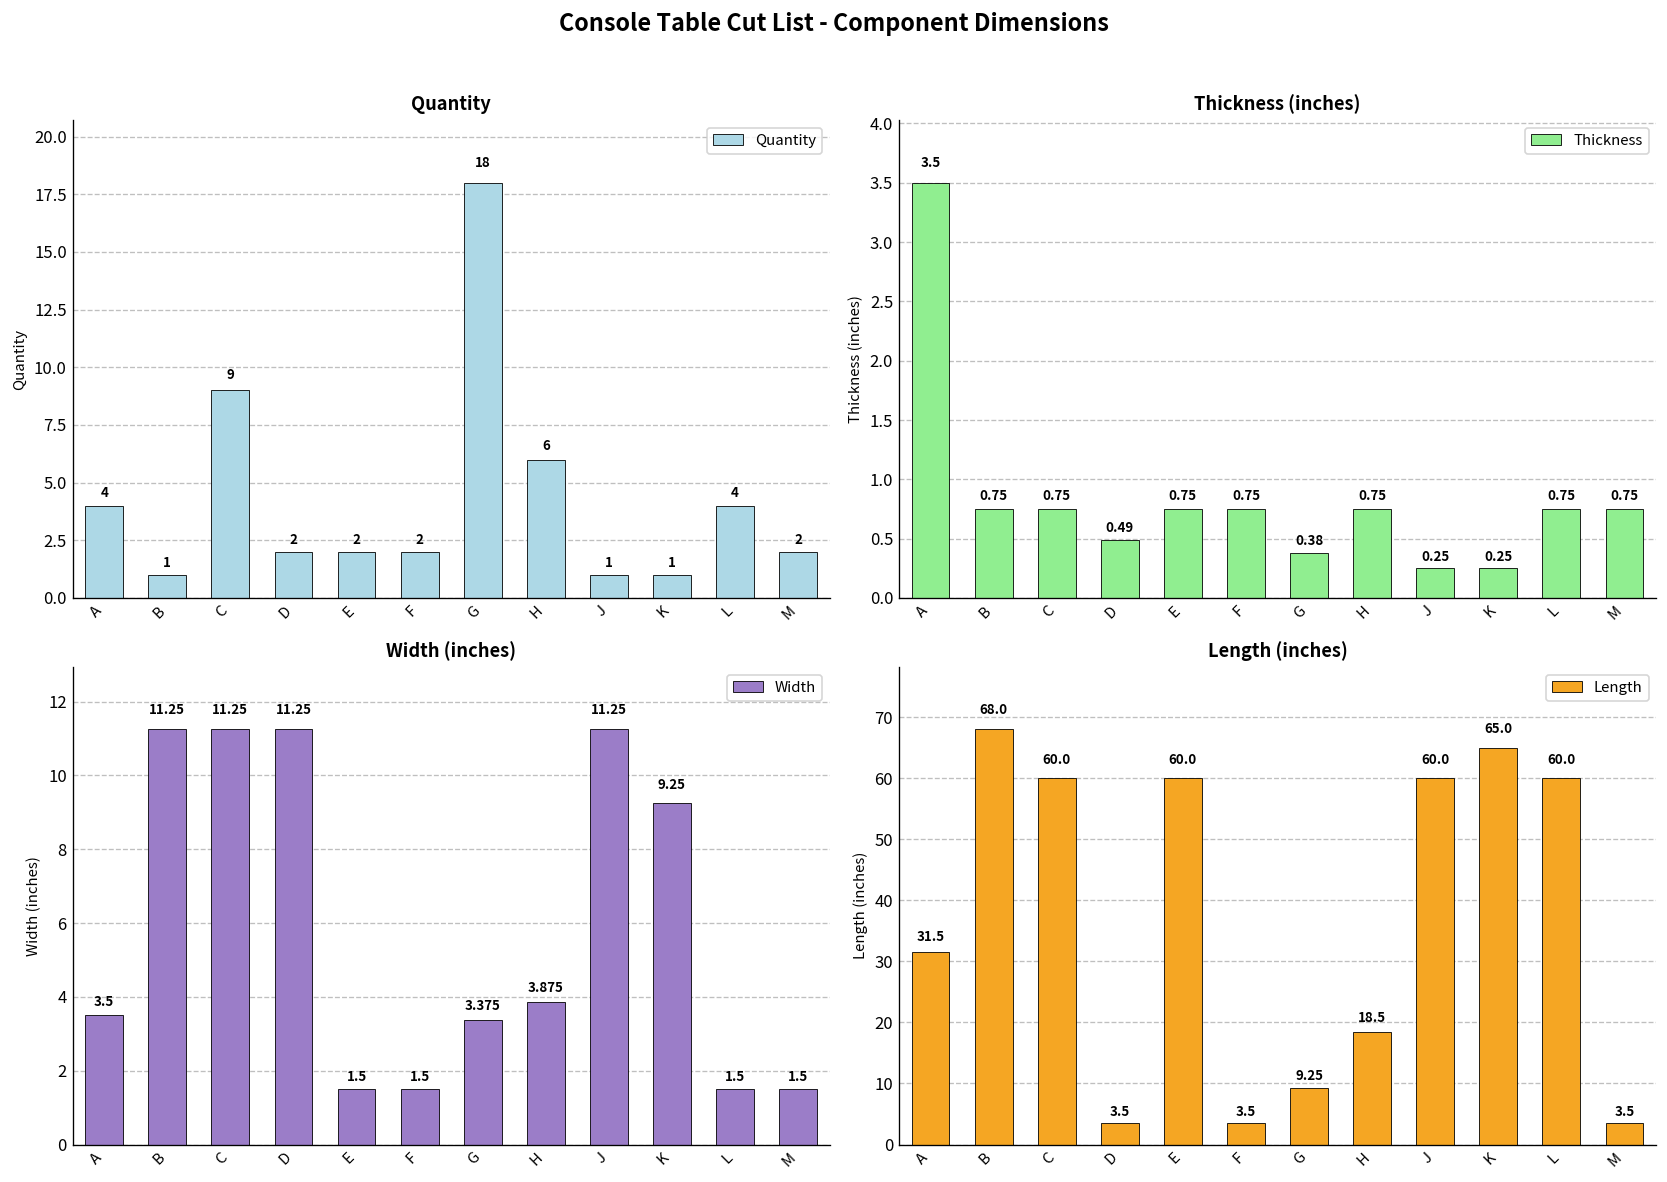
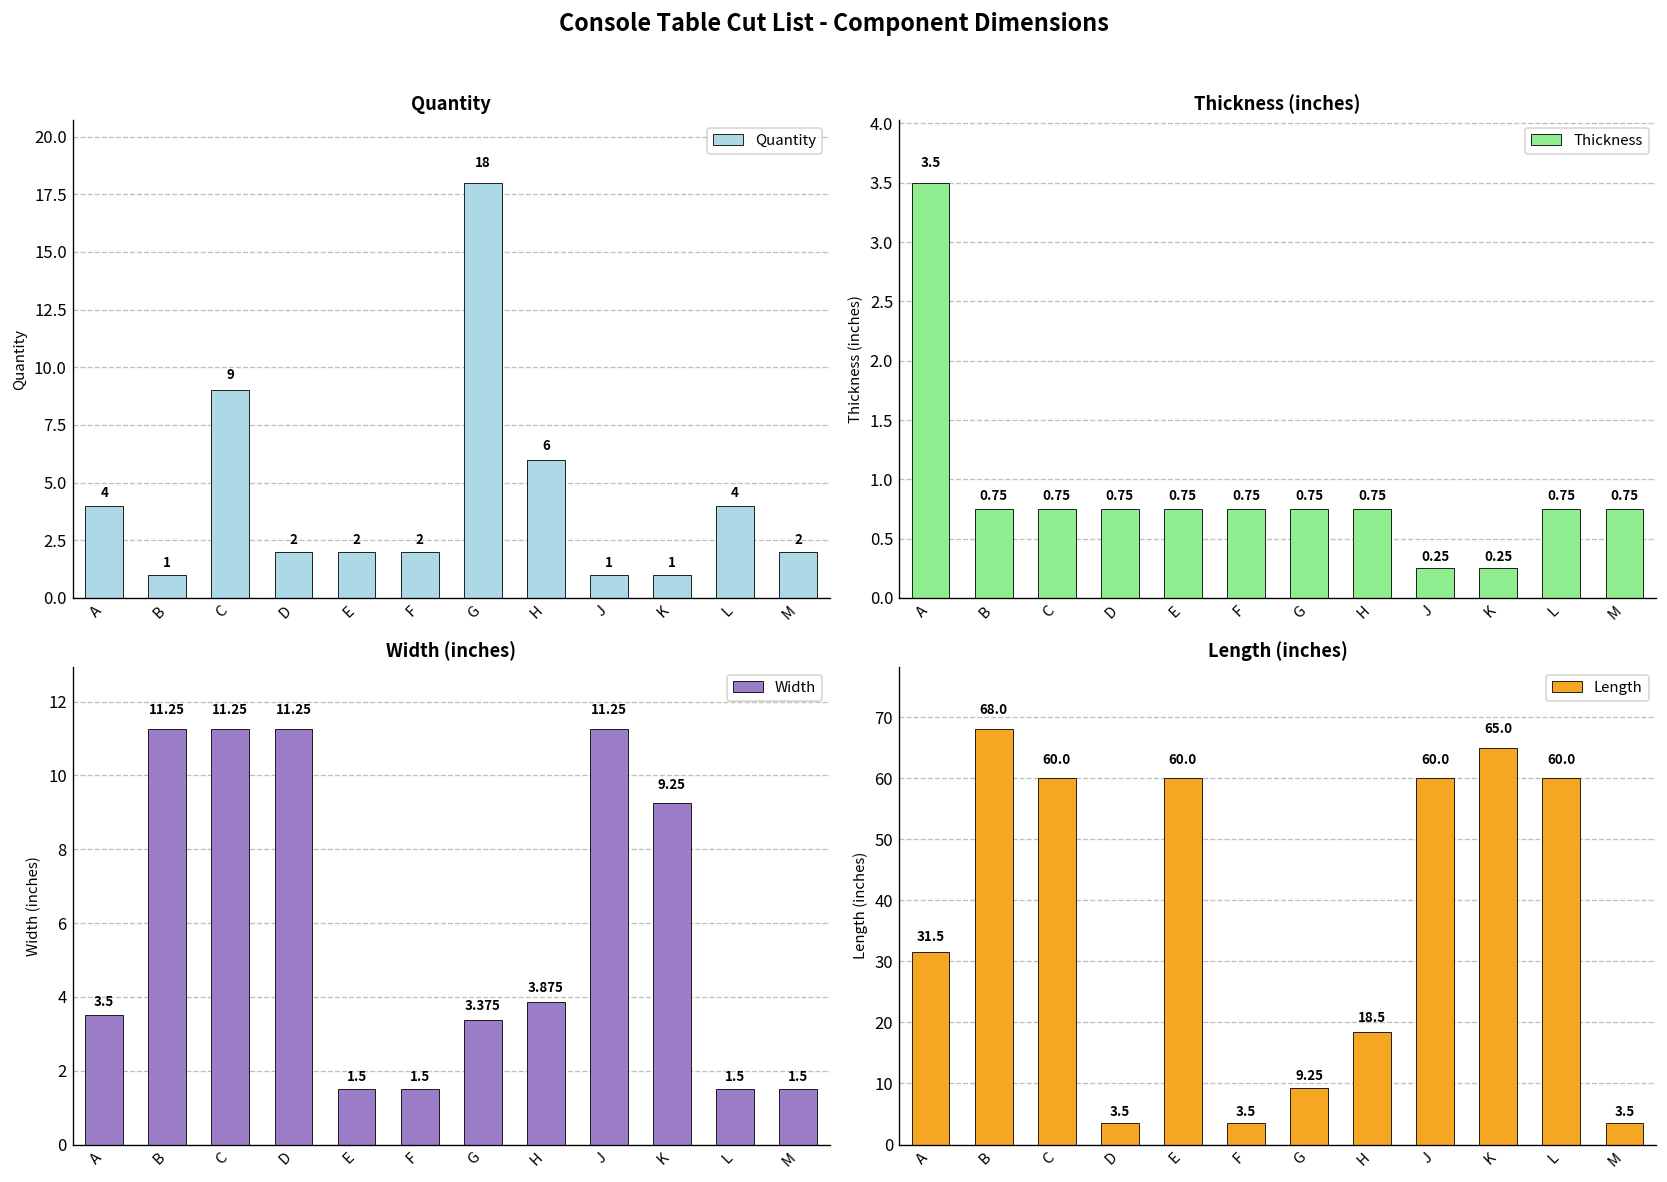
  {
    "Quantity": {
      "A": 4,
      "B": 1,
      "C": 9,
      "D": 2,
      "E": 2,
      "F": 2,
      "G": 18,
      "H": 6,
      "J": 1,
      "K": 1,
      "L": 4,
      "M": 2
    },
    "Thickness (inches)": {
      "A": 3.5,
      "B": 0.75,
      "C": 0.75,
-     "D": 0.49,
+     "D": 0.75,
      "E": 0.75,
      "F": 0.75,
-     "G": 0.38,
+     "G": 0.75,
      "H": 0.75,
      "J": 0.25,
      "K": 0.25,
      "L": 0.75,
      "M": 0.75
    },
    "Width (inches)": {
      "A": 3.5,
      "B": 11.25,
      "C": 11.25,
      "D": 11.25,
      "E": 1.5,
      "F": 1.5,
      "G": 3.375,
      "H": 3.875,
      "J": 11.25,
      "K": 9.25,
      "L": 1.5,
      "M": 1.5
    },
    "Length (inches)": {
      "A": 31.5,
      "B": 68.0,
      "C": 60.0,
      "D": 3.5,
      "E": 60.0,
      "F": 3.5,
      "G": 9.25,
      "H": 18.5,
      "J": 60.0,
      "K": 65.0,
      "L": 60.0,
      "M": 3.5
    }
  }
